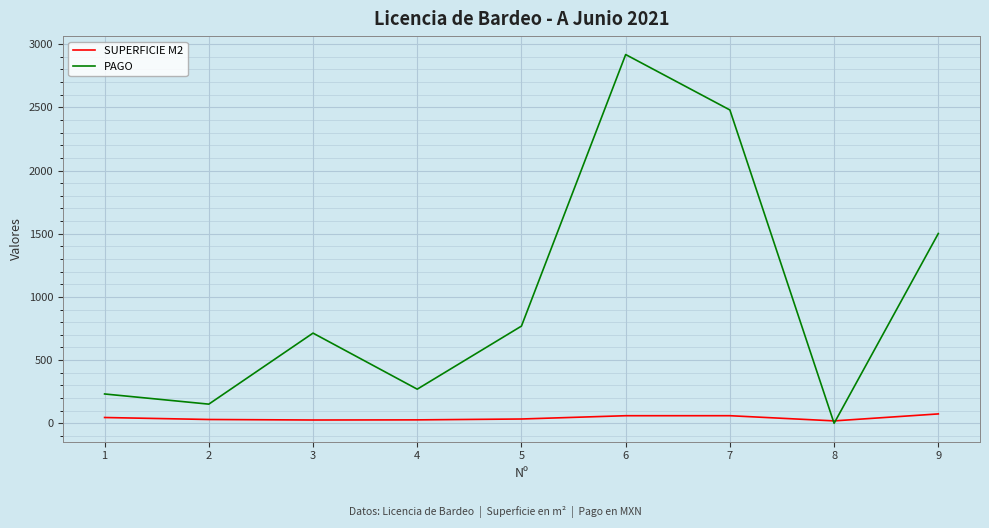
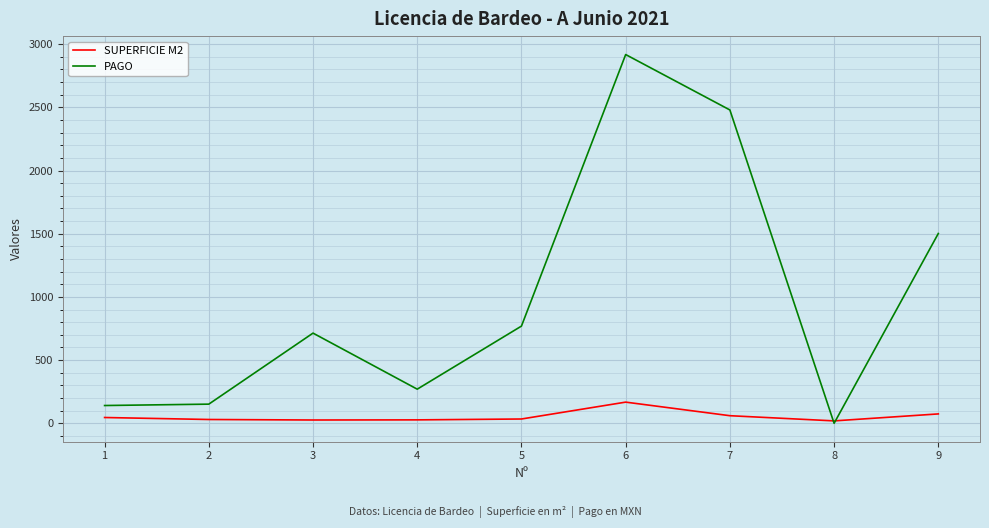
  {
    "SUPERFICIE M2": {
      "1": 50,
      "2": 30,
      "3": 30,
      "4": 30,
      "5": 30,
-     "6": 60,
+     "6": 170,
      "7": 60,
      "9": 70
    },
    "PAGO": {
-     "1": 230,
+     "1": 140,
      "2": 150,
      "3": 710,
      "4": 270,
      "5": 770,
      "6": 2920,
      "7": 2480,
      "9": 1500
    }
  }
